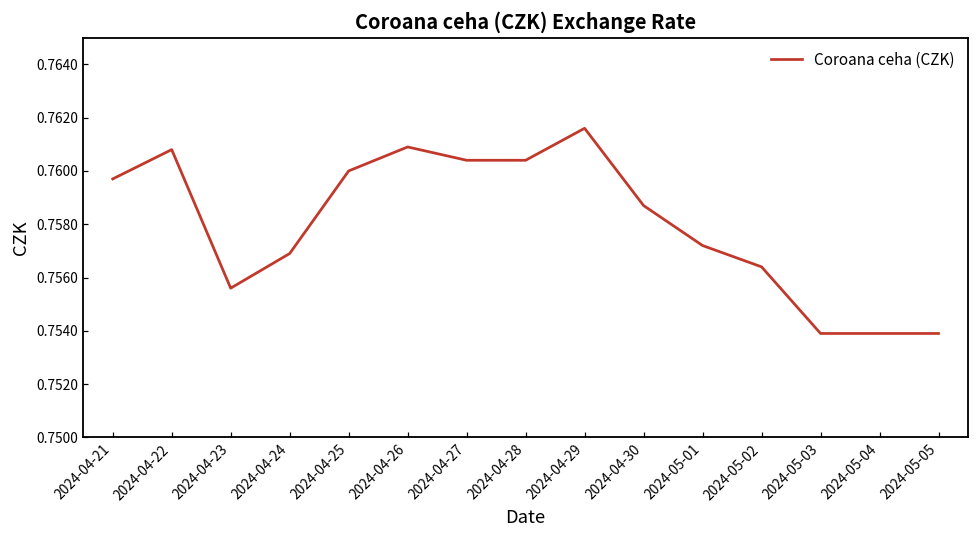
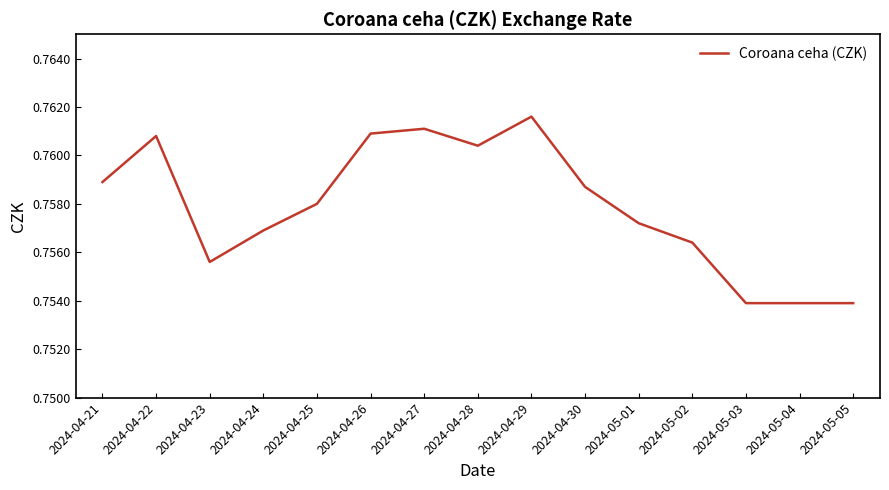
  {
-   "2024-04-21": 0.7597,
+   "2024-04-21": 0.7589,
    "2024-04-22": 0.7608,
    "2024-04-23": 0.7556,
    "2024-04-24": 0.7569,
-   "2024-04-25": 0.760,
+   "2024-04-25": 0.758,
    "2024-04-26": 0.7609,
-   "2024-04-27": 0.7604,
+   "2024-04-27": 0.7611,
    "2024-04-28": 0.7604,
    "2024-04-29": 0.7616,
    "2024-04-30": 0.7587,
    "2024-05-01": 0.7572,
    "2024-05-02": 0.7564,
    "2024-05-03": 0.7539,
    "2024-05-04": 0.7539,
    "2024-05-05": 0.7539
  }
